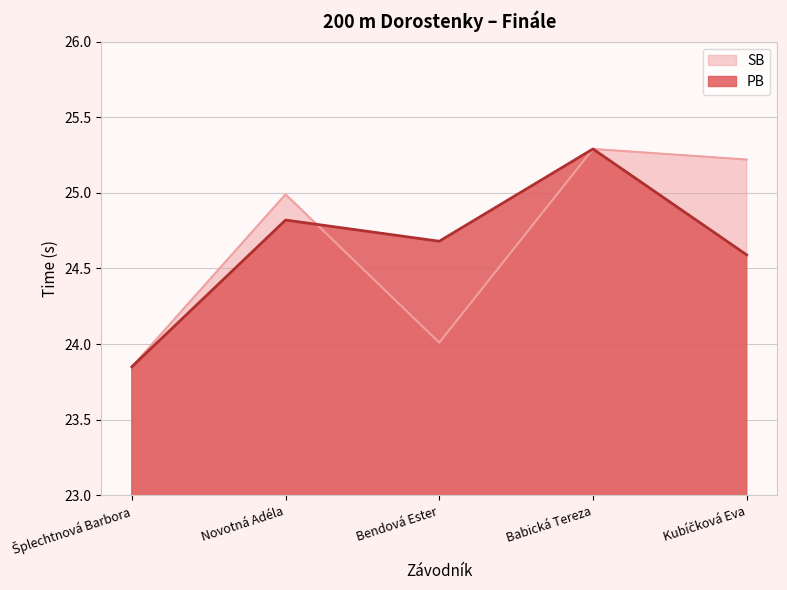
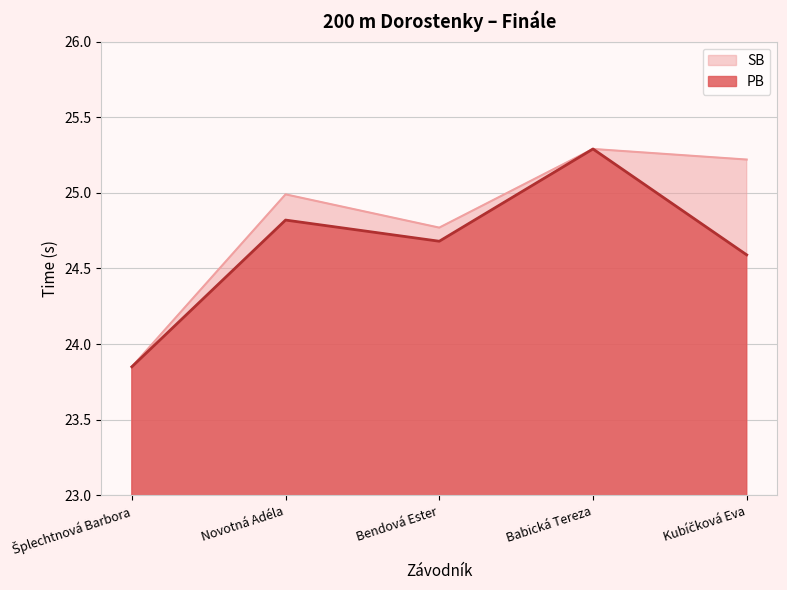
  {
    "SB": {
      "Novotná Adéla": 24.99,
-     "Bendová Ester": 24.01,
+     "Bendová Ester": 24.77,
      "Kubíčková Eva": 25.22
    },
    "PB": {
      "Novotná Adéla": 24.82,
      "Bendová Ester": 24.68,
      "Kubíčková Eva": 24.59
    }
  }
